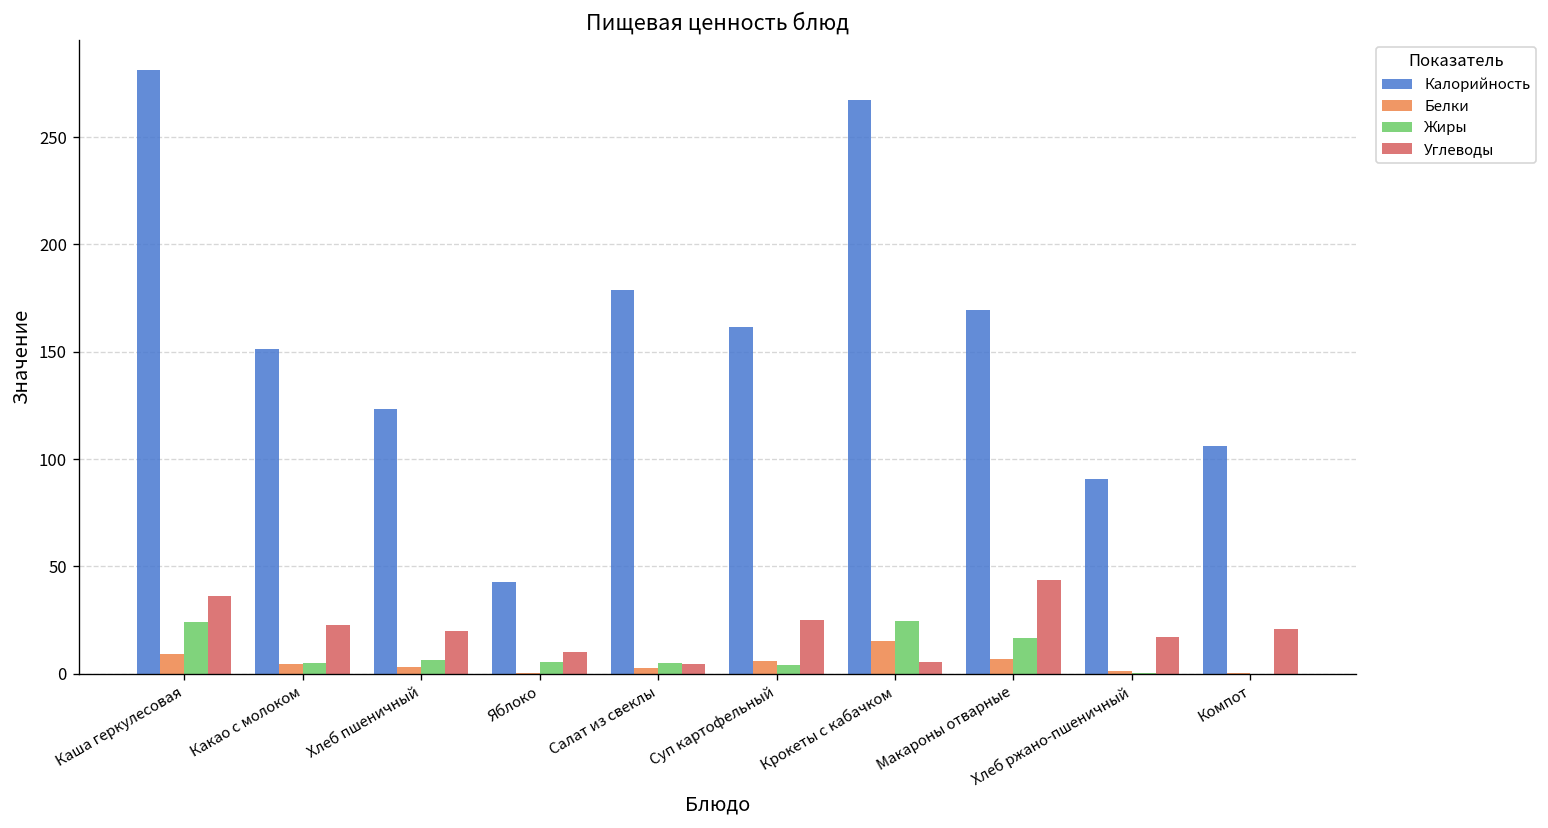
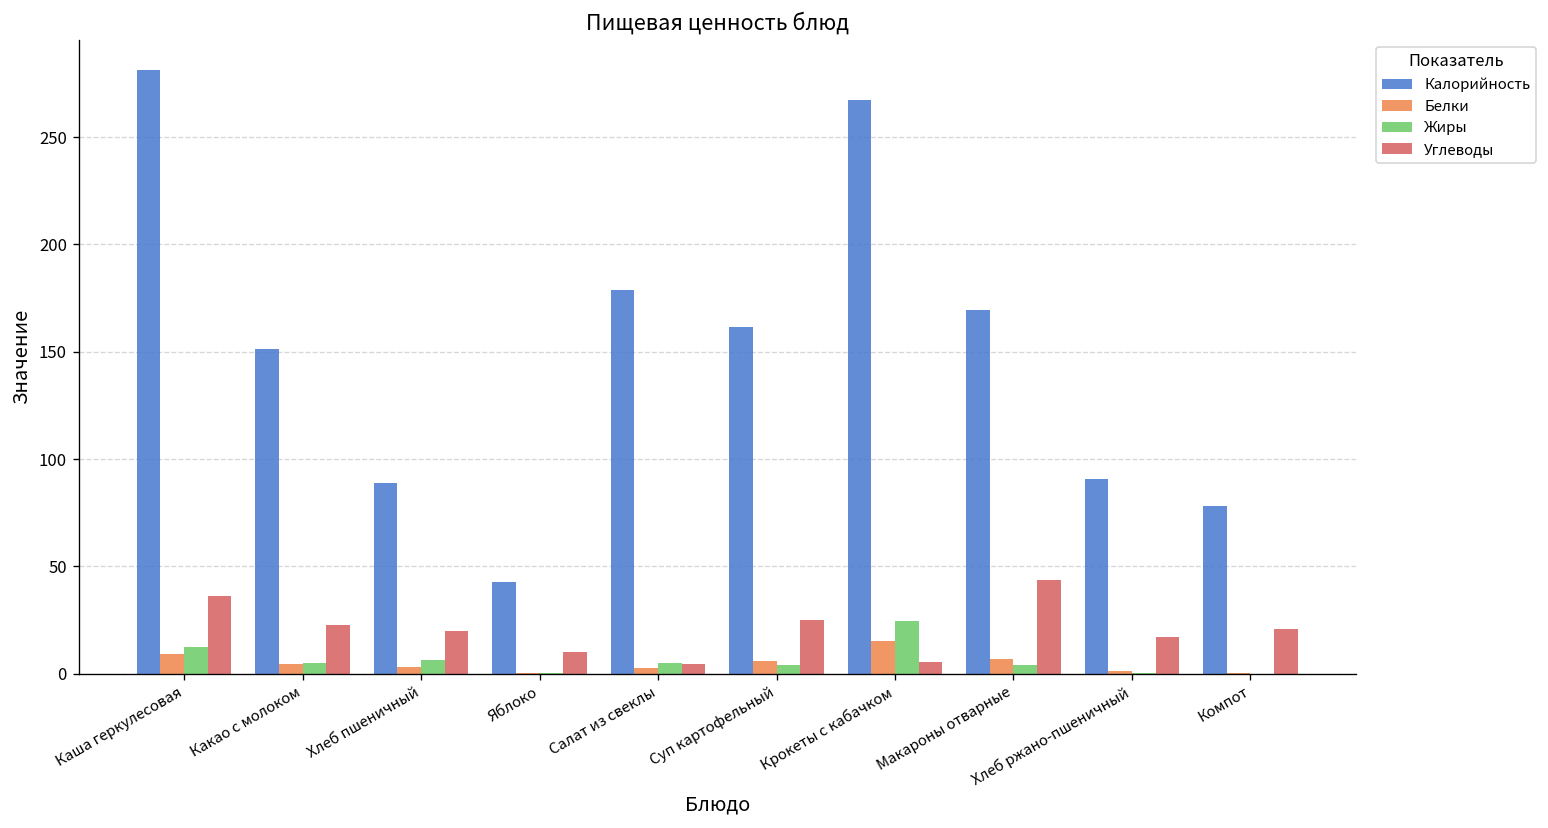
  {
    "Калорийность": {
      "Каша геркулесовая": 281,
      "Какао с молоком": 152,
-     "Хлеб пшеничный": 123,
+     "Хлеб пшеничный": 89,
      "Яблоко": 43,
      "Салат из свеклы": 179,
      "Суп картофельный": 162,
      "Крокеты с кабачком": 267,
      "Макароны отварные": 170,
      "Хлеб ржано-пшеничный": 91,
-     "Компот": 106
+     "Компот": 78
    },
    "Жиры": {
-     "Каша геркулесовая": 24,
+     "Каша геркулесовая": 12,
      "Какао с молоком": 5,
      "Хлеб пшеничный": 7,
-     "Яблоко": 5,
+     "Яблоко": 0,
      "Салат из свеклы": 5,
      "Суп картофельный": 4,
      "Крокеты с кабачком": 24,
-     "Макароны отварные": 17
+     "Макароны отварные": 4
    }
  }
